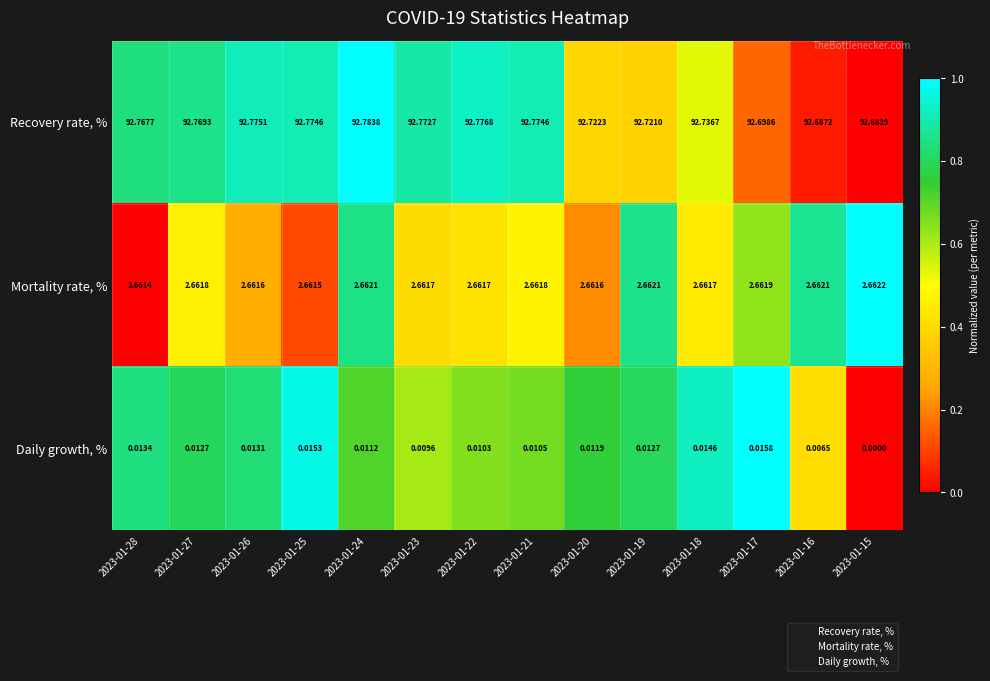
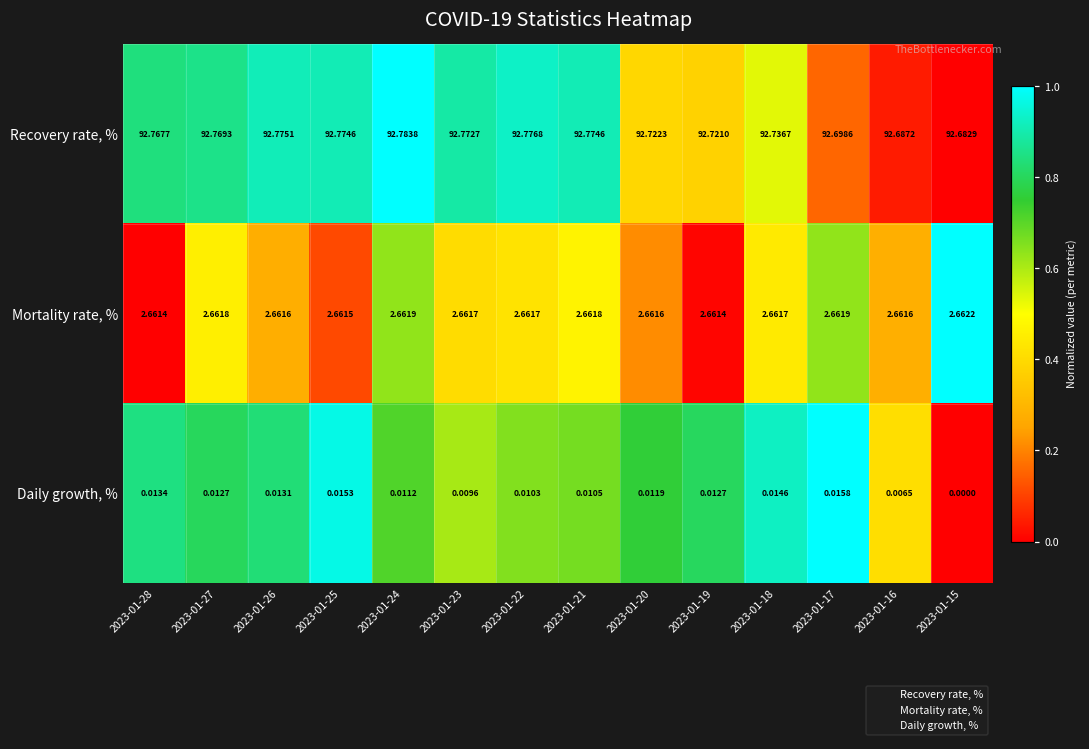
  {
    "Recovery rate, %": {
      "2023-01-28": 92.7677,
      "2023-01-27": 92.7693,
      "2023-01-26": 92.7751,
      "2023-01-25": 92.7746,
      "2023-01-24": 92.7838,
      "2023-01-23": 92.7727,
      "2023-01-22": 92.7768,
      "2023-01-21": 92.7746,
      "2023-01-20": 92.7223,
      "2023-01-19": 92.7210,
      "2023-01-18": 92.7367,
      "2023-01-17": 92.6986,
      "2023-01-16": 92.6872
    },
    "Mortality rate, %": {
      "2023-01-28": 2.6614,
      "2023-01-27": 2.6618,
      "2023-01-26": 2.6616,
      "2023-01-25": 2.6615,
-     "2023-01-24": 2.6621,
+     "2023-01-24": 2.6619,
      "2023-01-23": 2.6617,
      "2023-01-22": 2.6617,
      "2023-01-21": 2.6618,
      "2023-01-20": 2.6616,
-     "2023-01-19": 2.6621,
+     "2023-01-19": 2.6614,
      "2023-01-18": 2.6617,
      "2023-01-17": 2.6619,
-     "2023-01-16": 2.6621,
+     "2023-01-16": 2.6616,
      "2023-01-15": 2.6622
    },
    "Daily growth, %": {
      "2023-01-28": 0.0134,
      "2023-01-27": 0.0127,
      "2023-01-26": 0.0131,
      "2023-01-25": 0.0153,
      "2023-01-24": 0.0112,
      "2023-01-23": 0.0096,
      "2023-01-22": 0.0103,
      "2023-01-21": 0.0105,
      "2023-01-20": 0.0119,
      "2023-01-19": 0.0127,
      "2023-01-18": 0.0146,
      "2023-01-17": 0.0158,
      "2023-01-16": 0.0065,
      "2023-01-15": 0.0000
    }
  }
